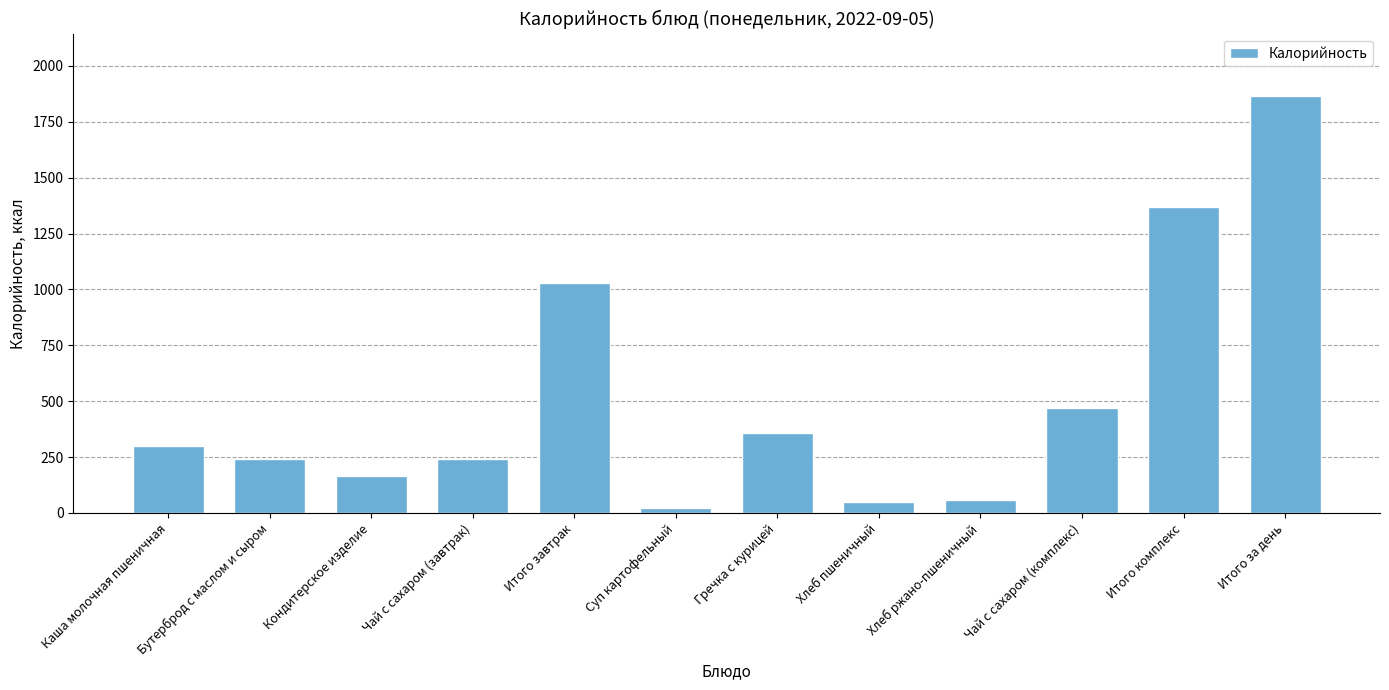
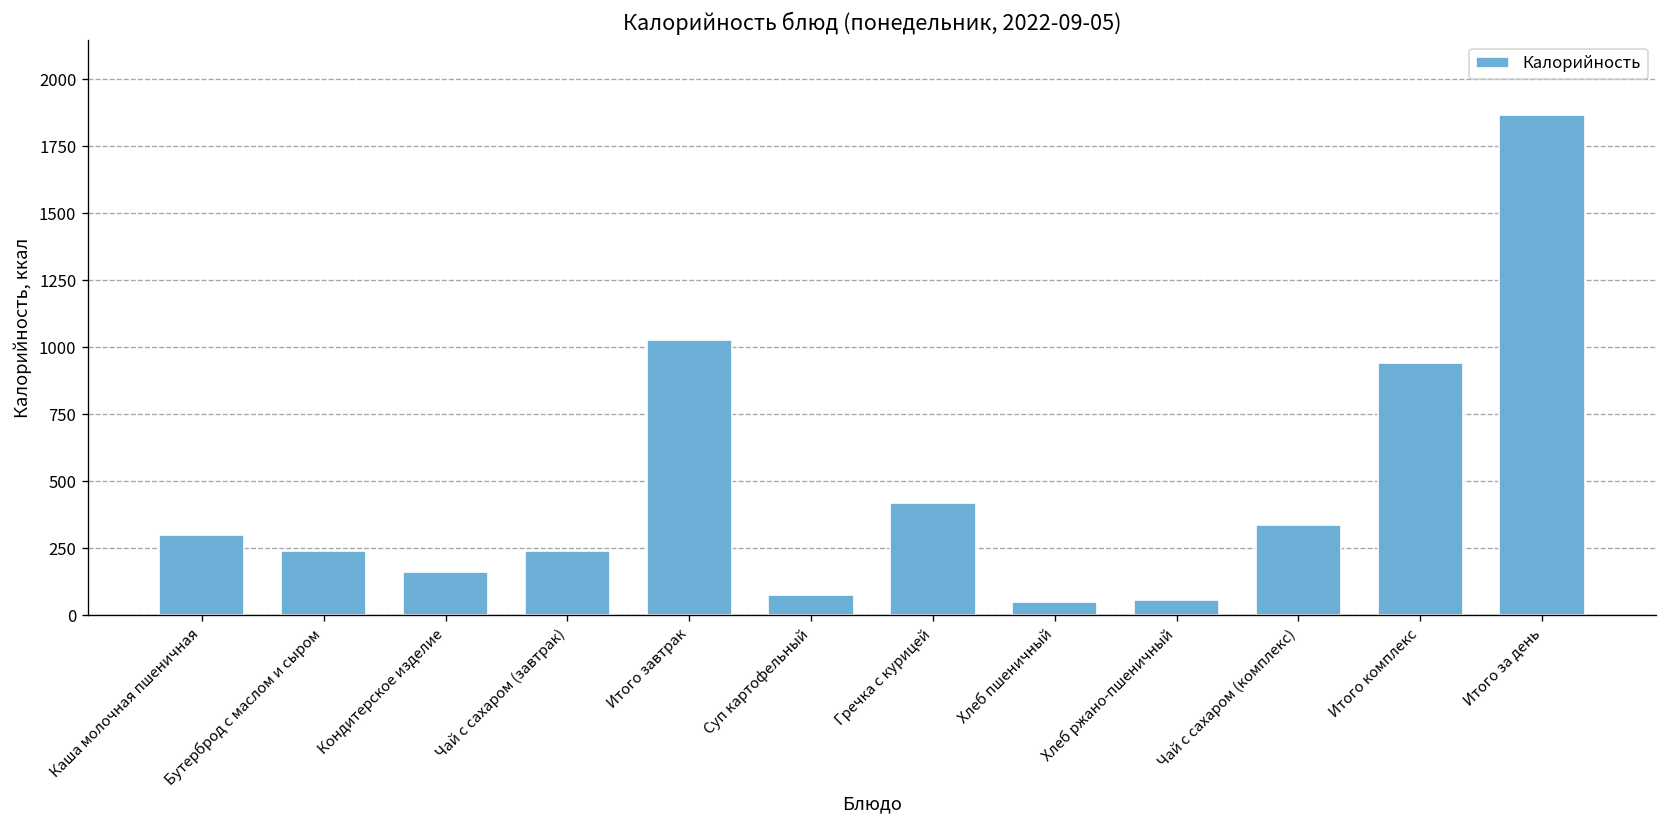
  {
    "Каша молочная пшеничная": 300,
    "Бутерброд с маслом и сыром": 240,
    "Кондитерское изделие": 160,
    "Чай с сахаром (завтрак)": 240,
    "Итого завтрак": 1030,
-   "Суп картофельный": 20,
-   "Гречка с курицей": 360,
+   "Суп картофельный": 80,
+   "Гречка с курицей": 420,
    "Хлеб пшеничный": 50,
    "Хлеб ржано-пшеничный": 60,
-   "Чай с сахаром (комплекс)": 470,
-   "Итого комплекс": 1370,
+   "Чай с сахаром (комплекс)": 340,
+   "Итого комплекс": 940,
    "Итого за день": 1870
  }
